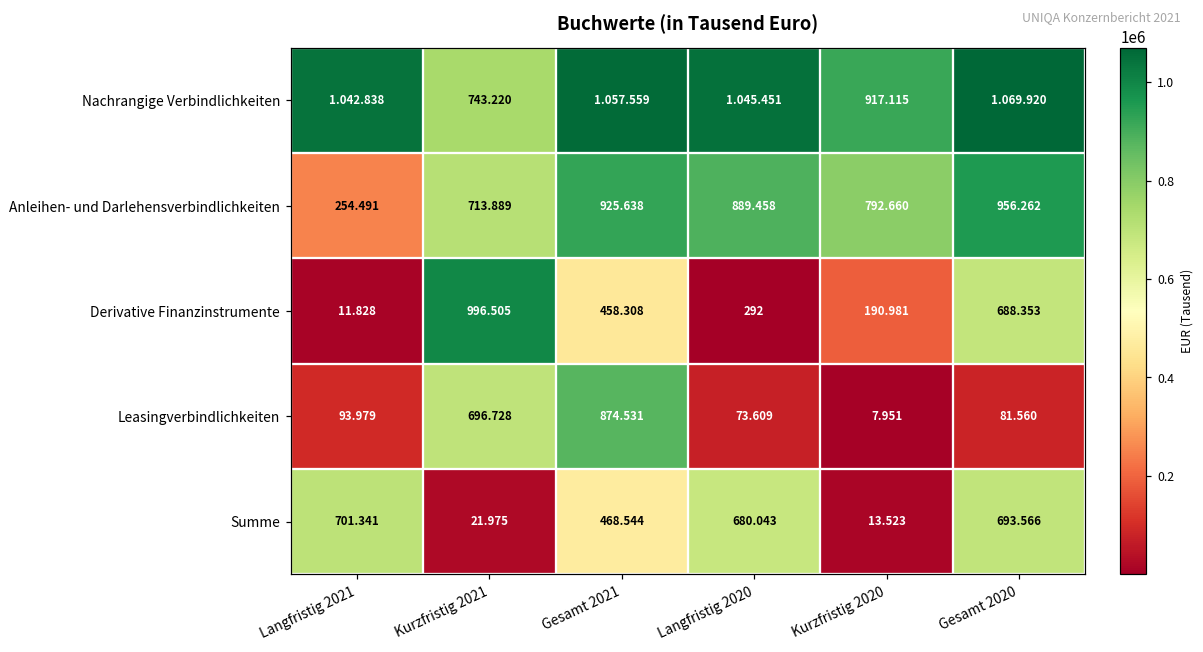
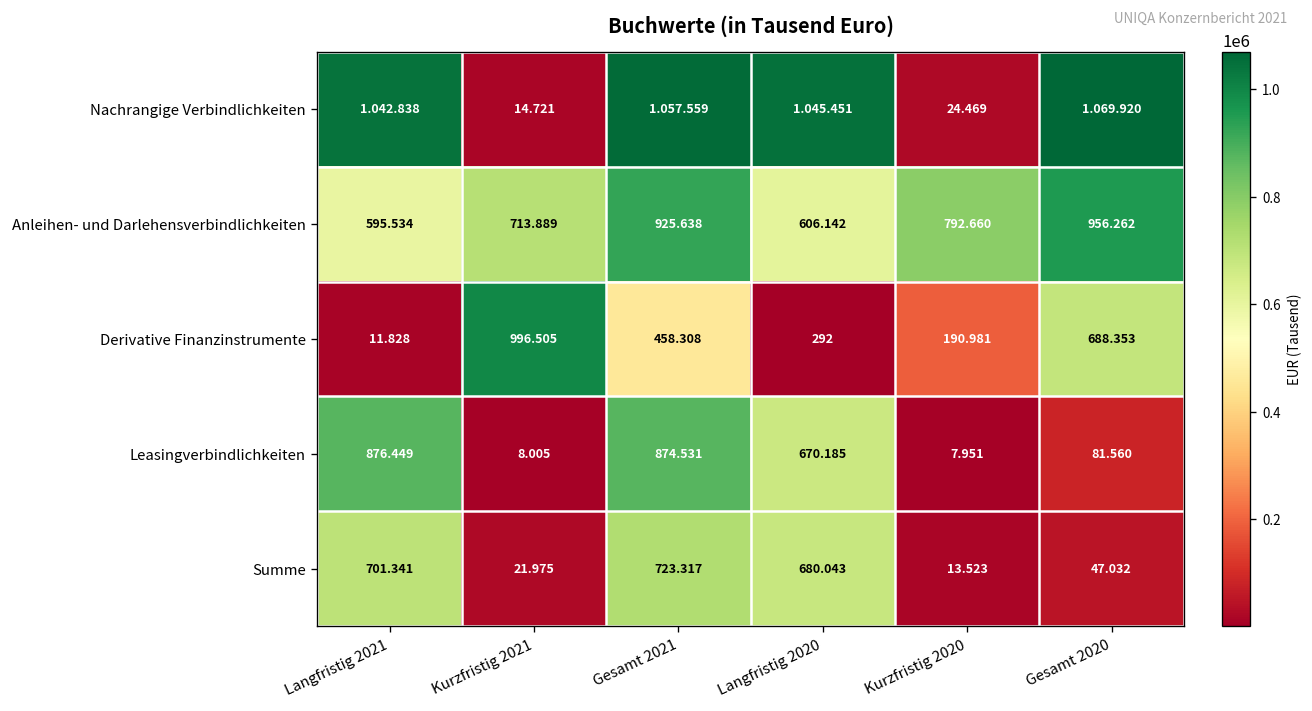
  {
    "Nachrangige Verbindlichkeiten": {
-     "Kurzfristig 2021": 743.220,
-     "Kurzfristig 2020": 917.115
+     "Kurzfristig 2021": 14.721,
+     "Kurzfristig 2020": 24.469
    },
    "Anleihen- und Darlehensverbindlichkeiten": {
-     "Langfristig 2021": 254.491,
+     "Langfristig 2021": 595.534,
      "Kurzfristig 2021": 713.889,
      "Gesamt 2021": 925.638,
-     "Langfristig 2020": 889.458,
+     "Langfristig 2020": 606.142,
      "Kurzfristig 2020": 792.660,
      "Gesamt 2020": 956.262
    },
    "Derivative Finanzinstrumente": {
      "Langfristig 2021": 11.828,
      "Kurzfristig 2021": 996.505,
      "Gesamt 2021": 458.308,
      "Langfristig 2020": 292,
      "Kurzfristig 2020": 190.981,
      "Gesamt 2020": 688.353
    },
    "Leasingverbindlichkeiten": {
-     "Langfristig 2021": 93.979,
-     "Kurzfristig 2021": 696.728,
+     "Langfristig 2021": 876.449,
+     "Kurzfristig 2021": 8.005,
      "Gesamt 2021": 874.531,
-     "Langfristig 2020": 73.609,
+     "Langfristig 2020": 670.185,
      "Kurzfristig 2020": 7.951,
      "Gesamt 2020": 81.560
    },
    "Summe": {
      "Langfristig 2021": 701.341,
      "Kurzfristig 2021": 21.975,
-     "Gesamt 2021": 468.544,
+     "Gesamt 2021": 723.317,
      "Langfristig 2020": 680.043,
      "Kurzfristig 2020": 13.523,
-     "Gesamt 2020": 693.566
+     "Gesamt 2020": 47.032
    }
  }
